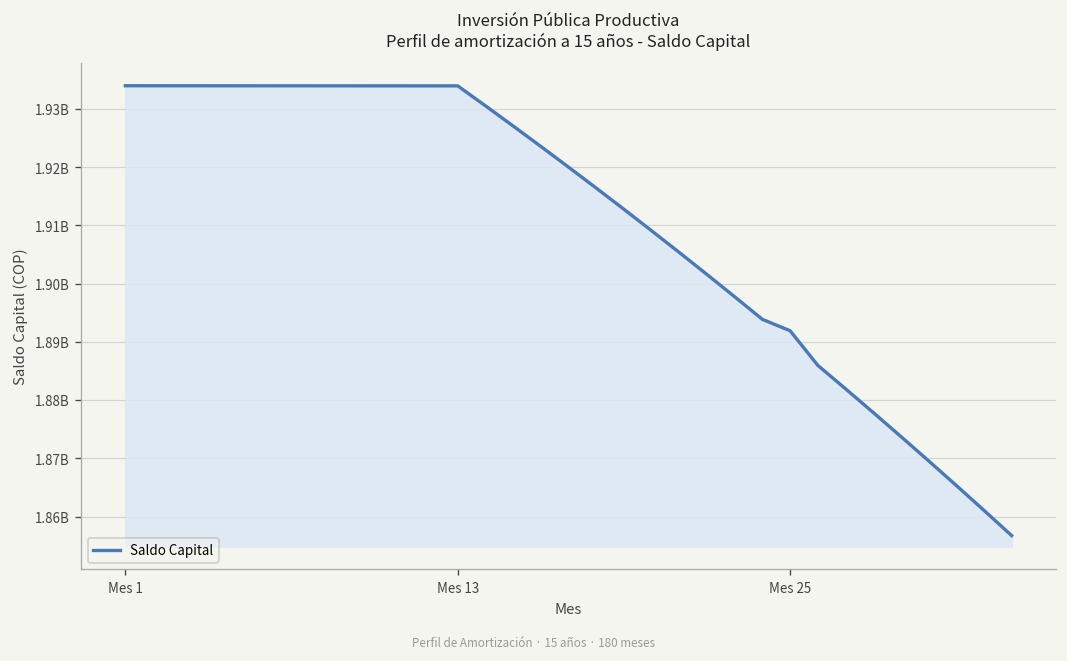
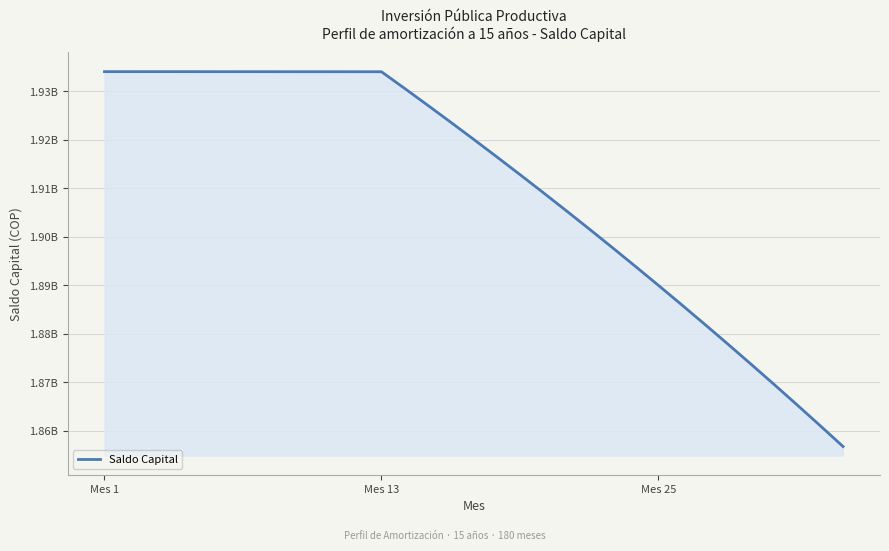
  {
    "Mes 1": 1934000000,
    "Mes 13": 1934000000,
-   "Mes 25": 1892000000
+   "Mes 25": 1890000000
  }
